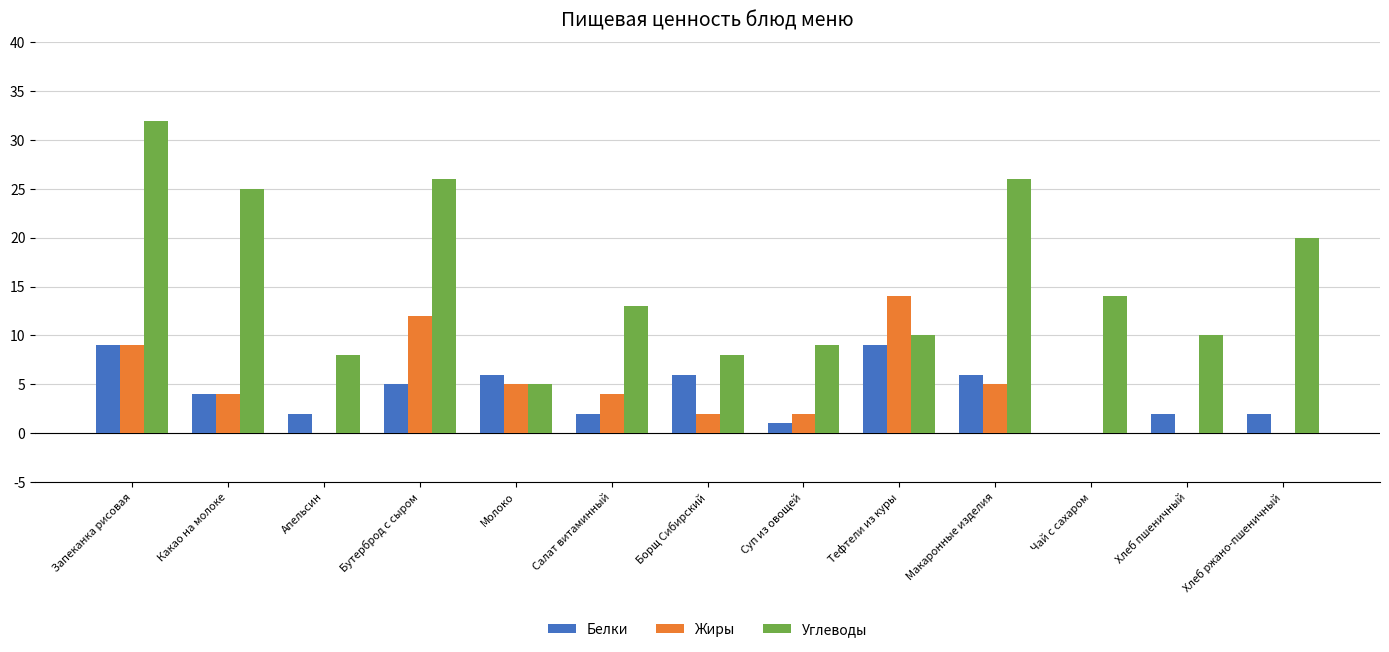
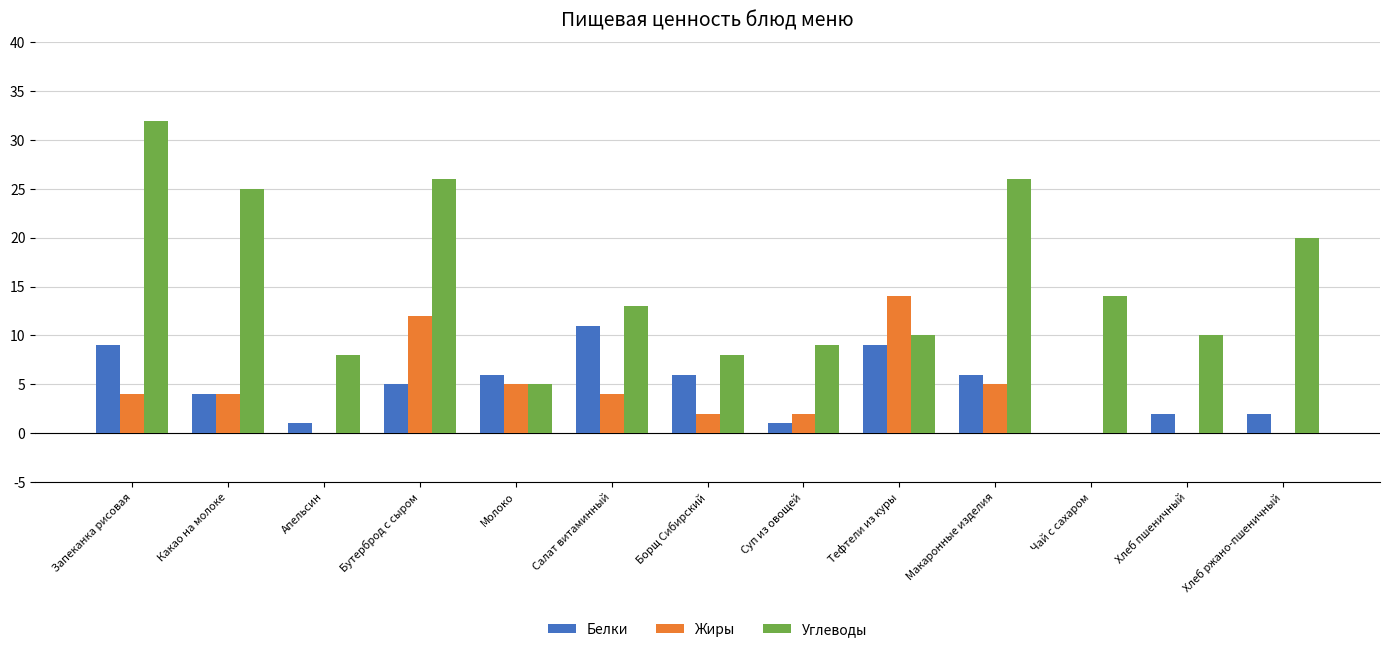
  {
    "Белки": {
      "Запеканка рисовая": 9,
      "Какао на молоке": 4,
-     "Апельсин": 2,
+     "Апельсин": 1,
      "Бутерброд с сыром": 5,
      "Молоко": 6,
-     "Салат витаминный": 2,
+     "Салат витаминный": 11,
      "Борщ Сибирский": 6,
      "Суп из овощей": 1,
      "Тефтели из куры": 9,
      "Макаронные изделия": 6,
      "Чай с сахаром": 0,
      "Хлеб пшеничный": 2,
      "Хлеб ржано-пшеничный": 2
    },
    "Жиры": {
-     "Запеканка рисовая": 9,
+     "Запеканка рисовая": 4,
      "Какао на молоке": 4,
      "Апельсин": 0,
      "Бутерброд с сыром": 12,
      "Молоко": 5,
      "Салат витаминный": 4,
      "Борщ Сибирский": 2,
      "Суп из овощей": 2,
      "Тефтели из куры": 14,
      "Макаронные изделия": 5,
      "Чай с сахаром": 0,
      "Хлеб пшеничный": 0,
      "Хлеб ржано-пшеничный": 0
    },
    "Углеводы": {
      "Запеканка рисовая": 32,
      "Какао на молоке": 25,
      "Апельсин": 8,
      "Бутерброд с сыром": 26,
      "Молоко": 5,
      "Салат витаминный": 13,
      "Борщ Сибирский": 8,
      "Суп из овощей": 9,
      "Тефтели из куры": 10,
      "Макаронные изделия": 26,
      "Чай с сахаром": 14,
      "Хлеб пшеничный": 10,
      "Хлеб ржано-пшеничный": 20
    }
  }
